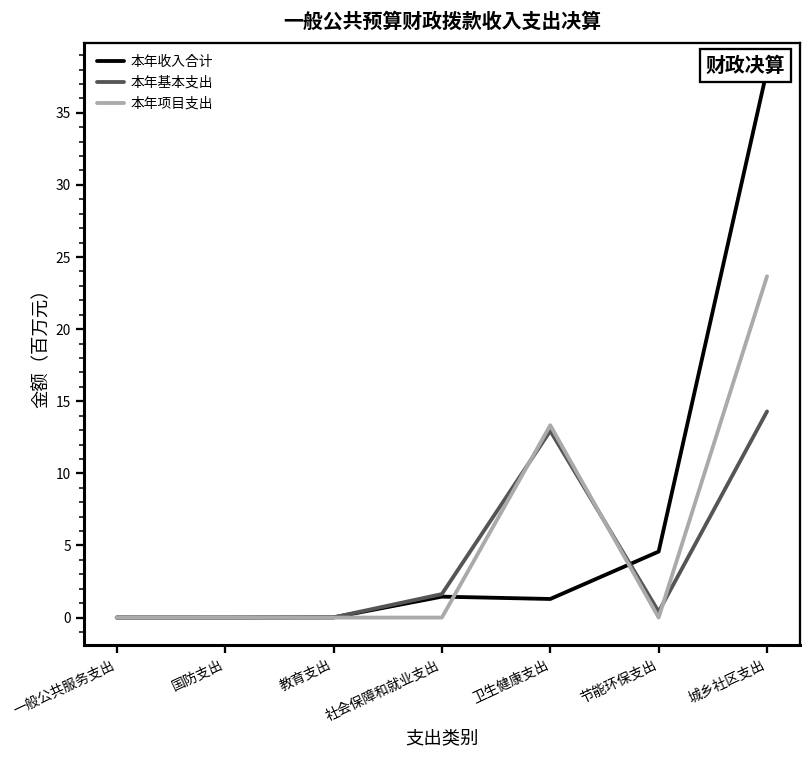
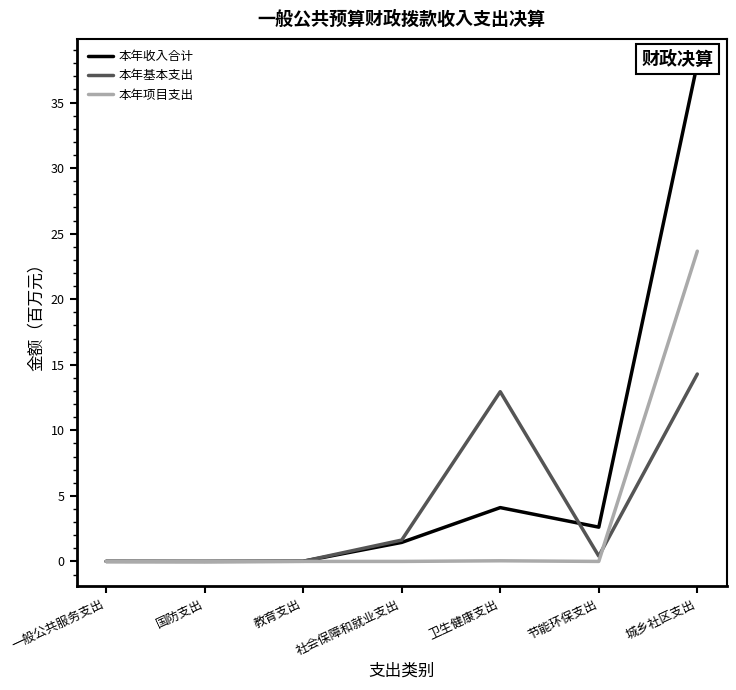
  {
    "本年收入合计": {
-     "卫生健康支出": 1.3,
-     "节能环保支出": 4.6
+     "卫生健康支出": 4.1,
+     "节能环保支出": 2.6
    },
    "本年基本支出": {
      "卫生健康支出": 12.9,
      "节能环保支出": 0.4,
      "城乡社区支出": 14.3
    },
    "本年项目支出": {
      "社会保障和就业支出": 0.0,
-     "卫生健康支出": 13.3,
+     "卫生健康支出": 0.0,
      "节能环保支出": 0.0,
      "城乡社区支出": 23.7
    }
  }
